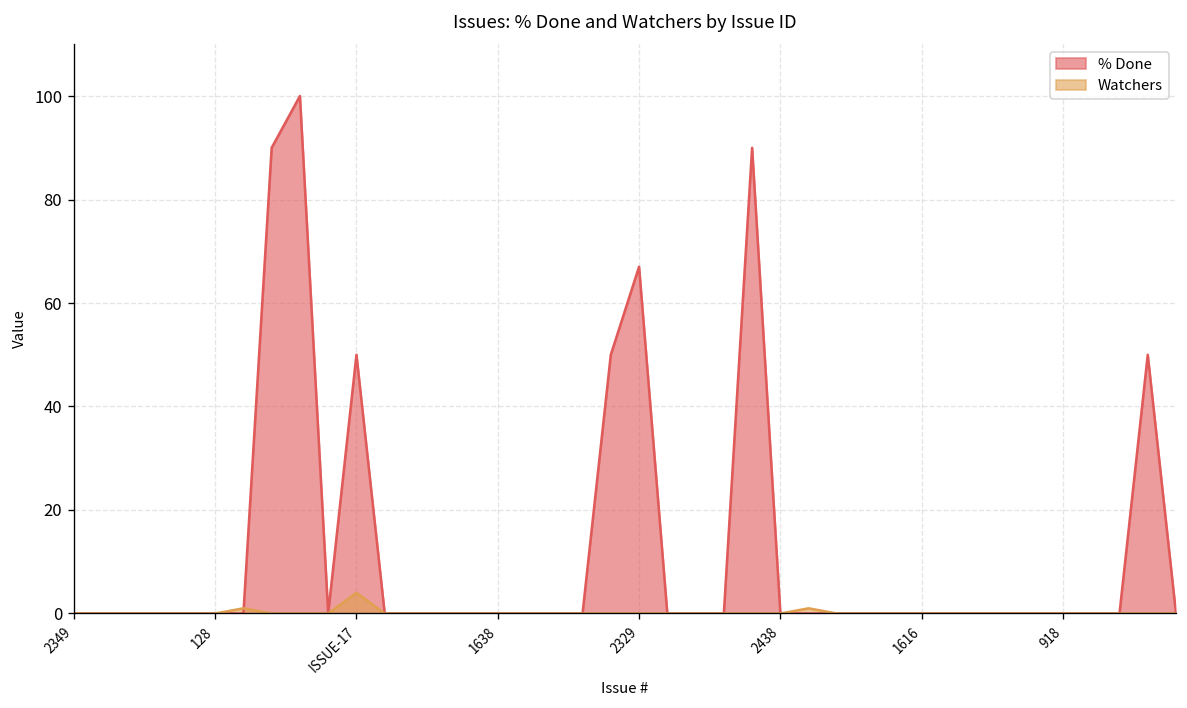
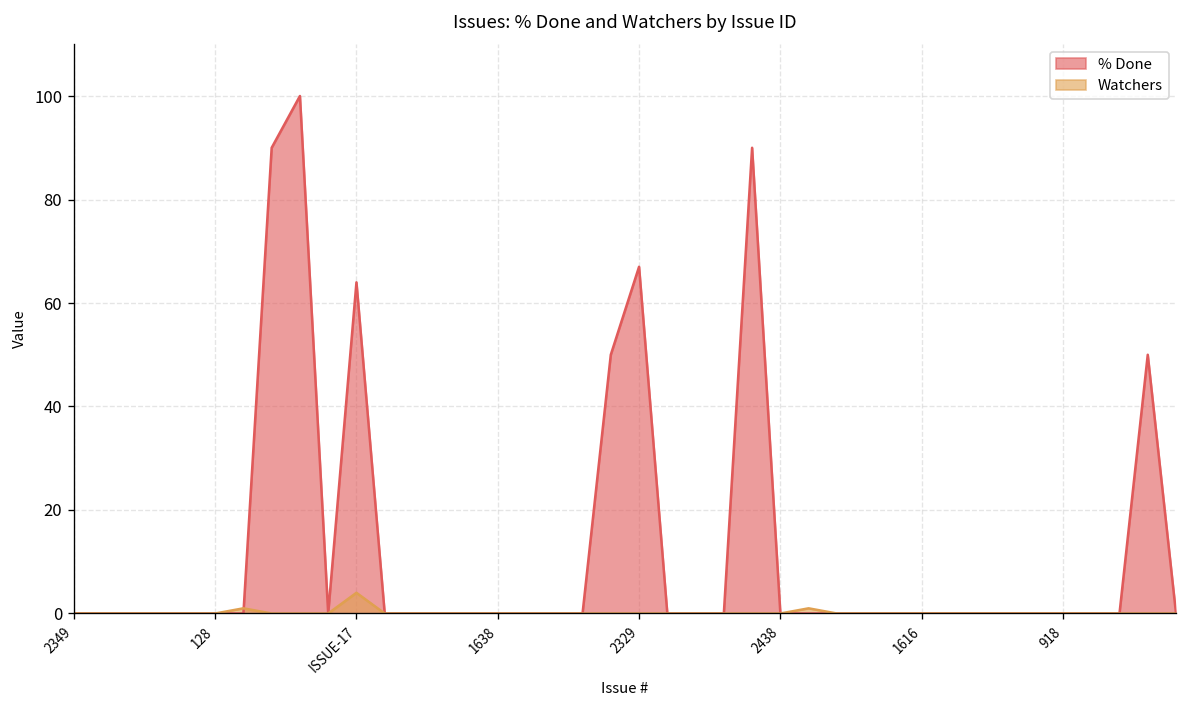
  {
    "% Done": {
-     "ISSUE-17": 50,
+     "ISSUE-17": 64,
      "2329": 67
    },
    "Watchers": {
      "ISSUE-17": 4,
      "2329": 0
    }
  }
